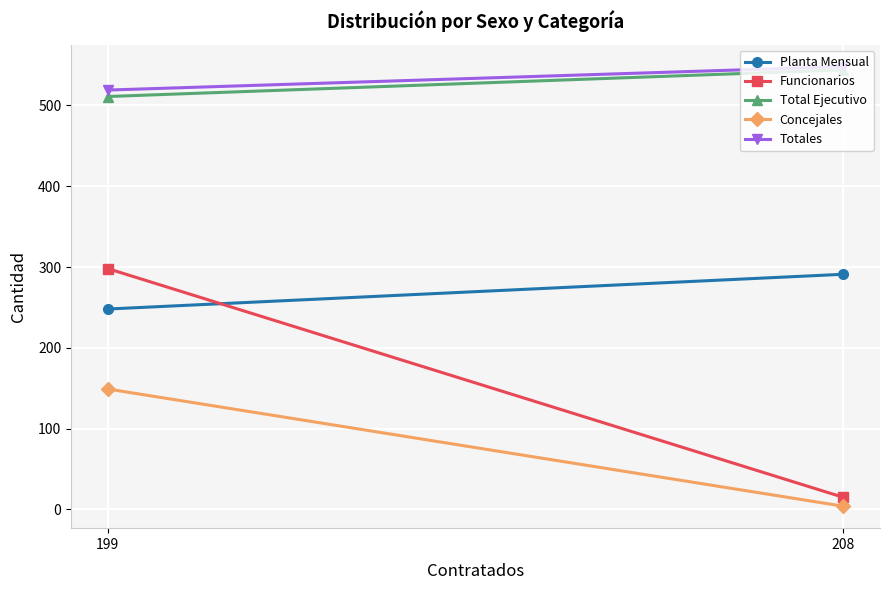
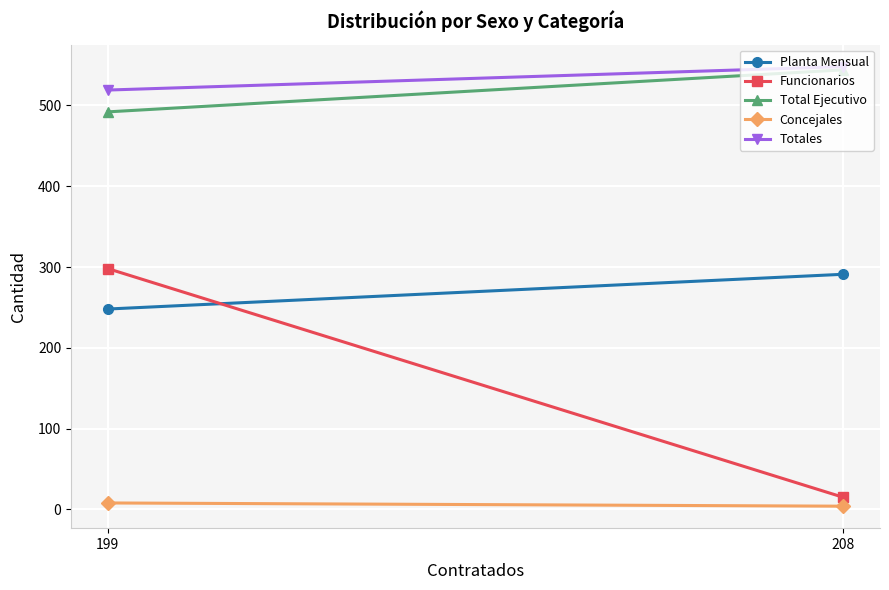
  {
    "Planta Mensual": {
      "199": 250,
      "208": 290
    },
    "Funcionarios": {
      "199": 300,
      "208": 20
    },
    "Total Ejecutivo": {
-     "199": 510
+     "199": 490
    },
    "Concejales": {
-     "199": 150,
+     "199": 10,
      "208": 0
    },
    "Totales": {
      "199": 520
    }
  }
